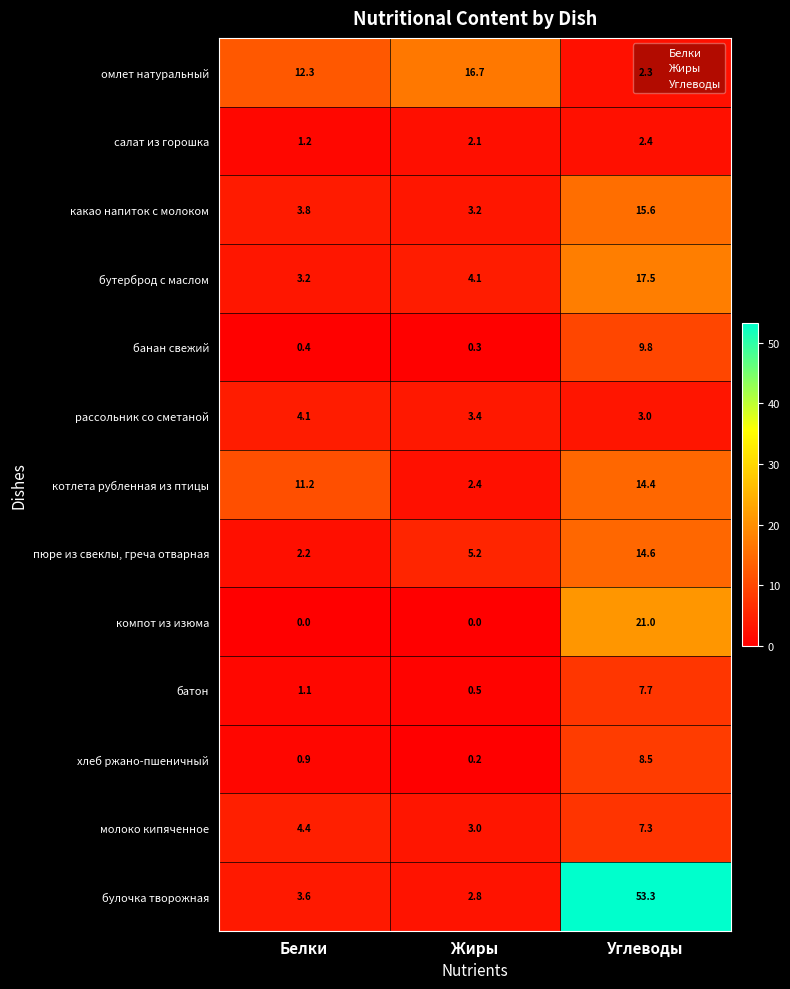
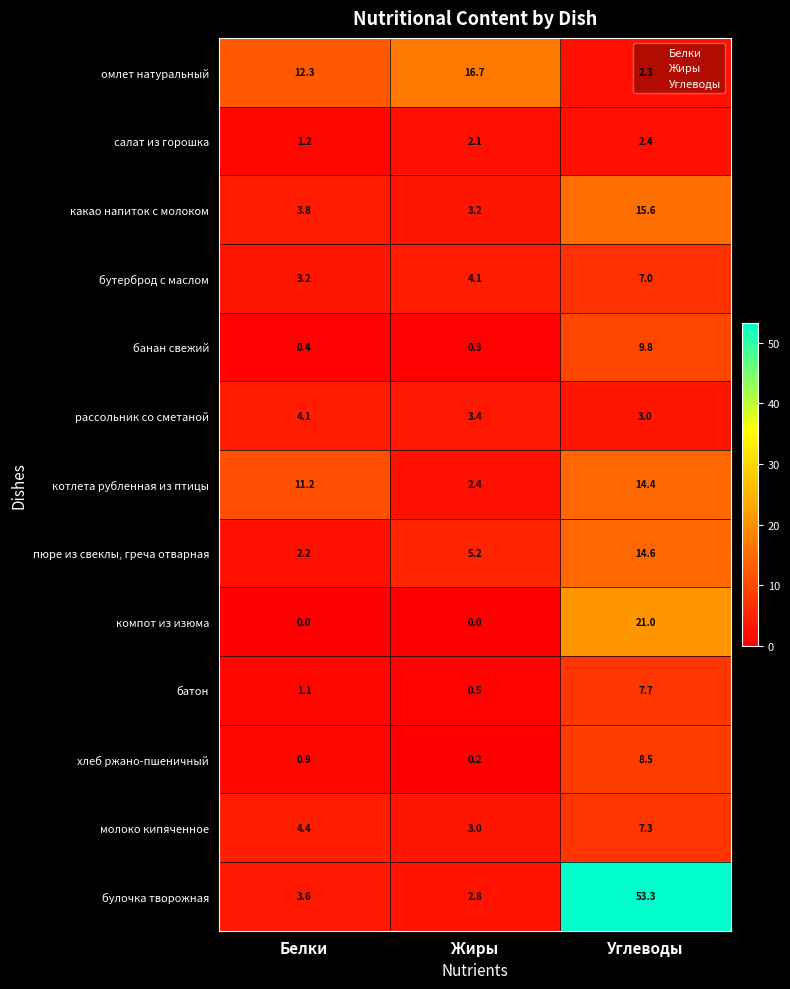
  {
    "омлет натуральный": {
      "Белки": 12.3,
      "Жиры": 16.7
    },
    "салат из горошка": {
      "Белки": 1.2,
      "Жиры": 2.1,
      "Углеводы": 2.4
    },
    "какао напиток с молоком": {
      "Белки": 3.8,
      "Жиры": 3.2,
      "Углеводы": 15.6
    },
    "бутерброд с маслом": {
      "Белки": 3.2,
      "Жиры": 4.1,
-     "Углеводы": 17.5
+     "Углеводы": 7.0
    },
    "банан свежий": {
      "Белки": 0.4,
      "Жиры": 0.3,
      "Углеводы": 9.8
    },
    "рассольник со сметаной": {
      "Белки": 4.1,
      "Жиры": 3.4,
      "Углеводы": 3.0
    },
    "котлета рубленная из птицы": {
      "Белки": 11.2,
      "Жиры": 2.4,
      "Углеводы": 14.4
    },
    "пюре из свеклы, греча отварная": {
      "Белки": 2.2,
      "Жиры": 5.2,
      "Углеводы": 14.6
    },
    "компот из изюма": {
      "Белки": 0.0,
      "Жиры": 0.0,
      "Углеводы": 21.0
    },
    "батон": {
      "Белки": 1.1,
      "Жиры": 0.5,
      "Углеводы": 7.7
    },
    "хлеб ржано-пшеничный": {
      "Белки": 0.9,
      "Жиры": 0.2,
      "Углеводы": 8.5
    },
    "молоко кипяченное": {
      "Белки": 4.4,
      "Жиры": 3.0,
      "Углеводы": 7.3
    },
    "булочка творожная": {
      "Белки": 3.6,
      "Жиры": 2.8,
      "Углеводы": 53.3
    }
  }
